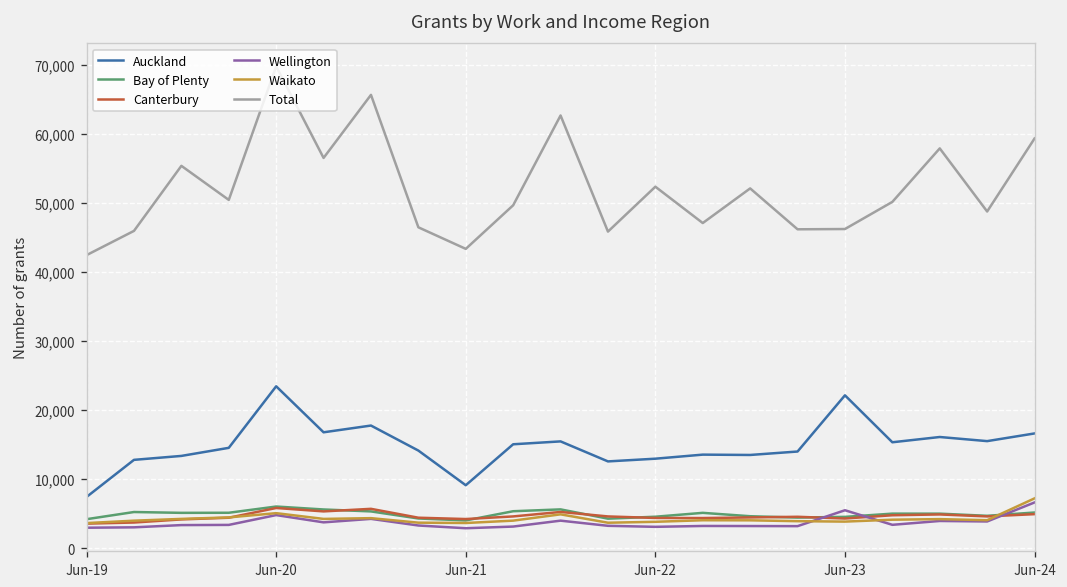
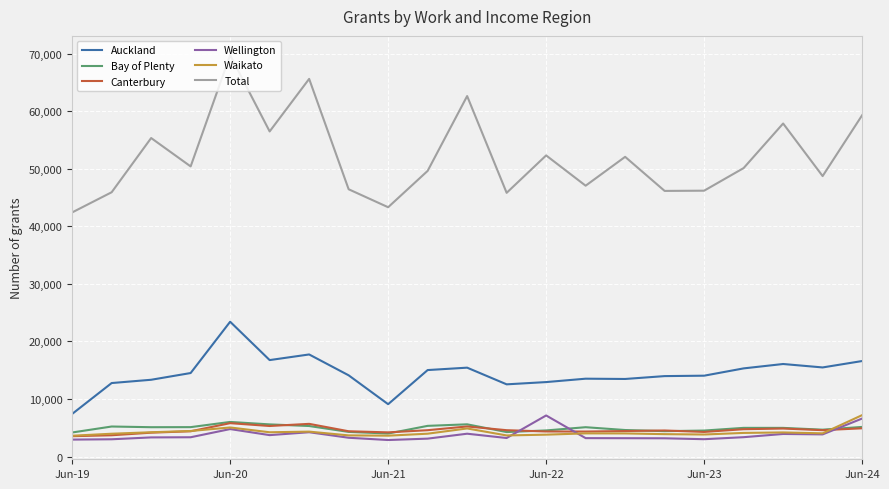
  {
    "Auckland": {
      "Jun-19": "7,000",
      "Jun-20": "23,000",
      "Jun-21": "9,000",
      "Jun-22": "13,000",
-     "Jun-23": "22,000",
+     "Jun-23": "14,000",
      "Jun-24": "17,000"
    },
    "Bay of Plenty": {
      "Jun-19": "4,000"
    },
    "Wellington": {
      "Jun-19": "3,000",
      "Jun-21": "3,000",
-     "Jun-22": "3,000",
-     "Jun-23": "5,000",
+     "Jun-22": "7,000",
+     "Jun-23": "3,000",
      "Jun-24": "7,000"
    },
    "Waikato": {
      "Jun-22": "4,000",
      "Jun-23": "4,000",
      "Jun-24": "7,000"
    },
    "Total": {
      "Jun-19": "42,000",
      "Jun-21": "43,000",
      "Jun-22": "52,000",
      "Jun-23": "46,000",
      "Jun-24": "59,000"
    }
  }
